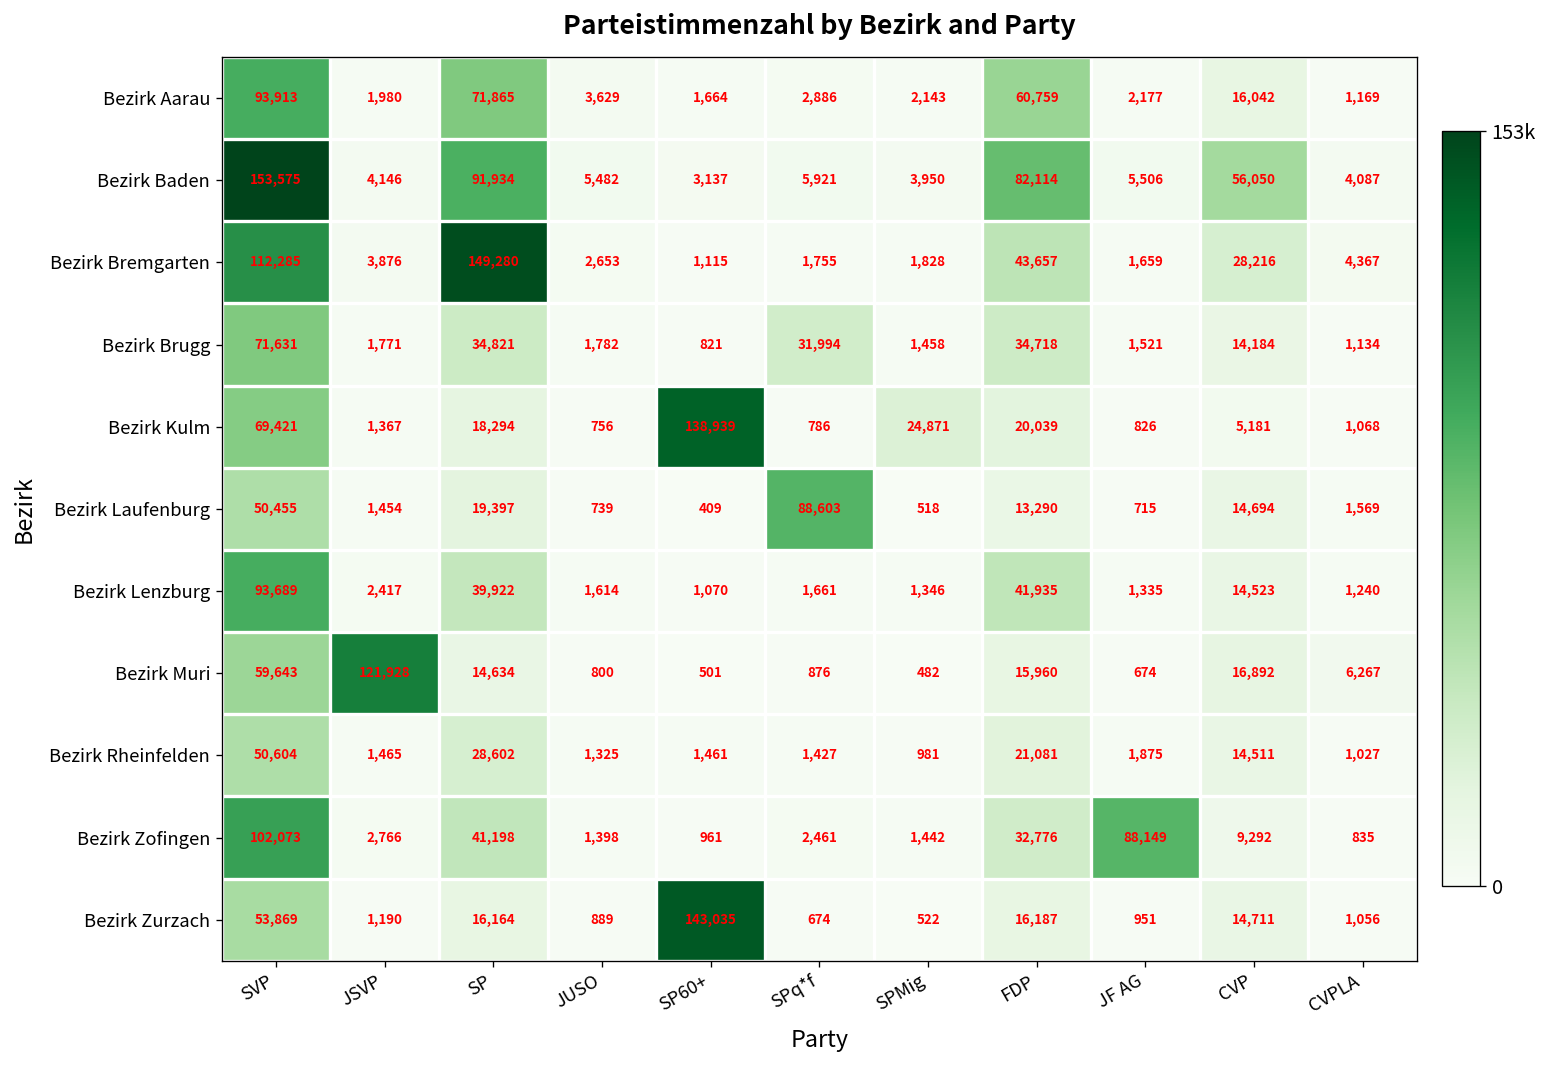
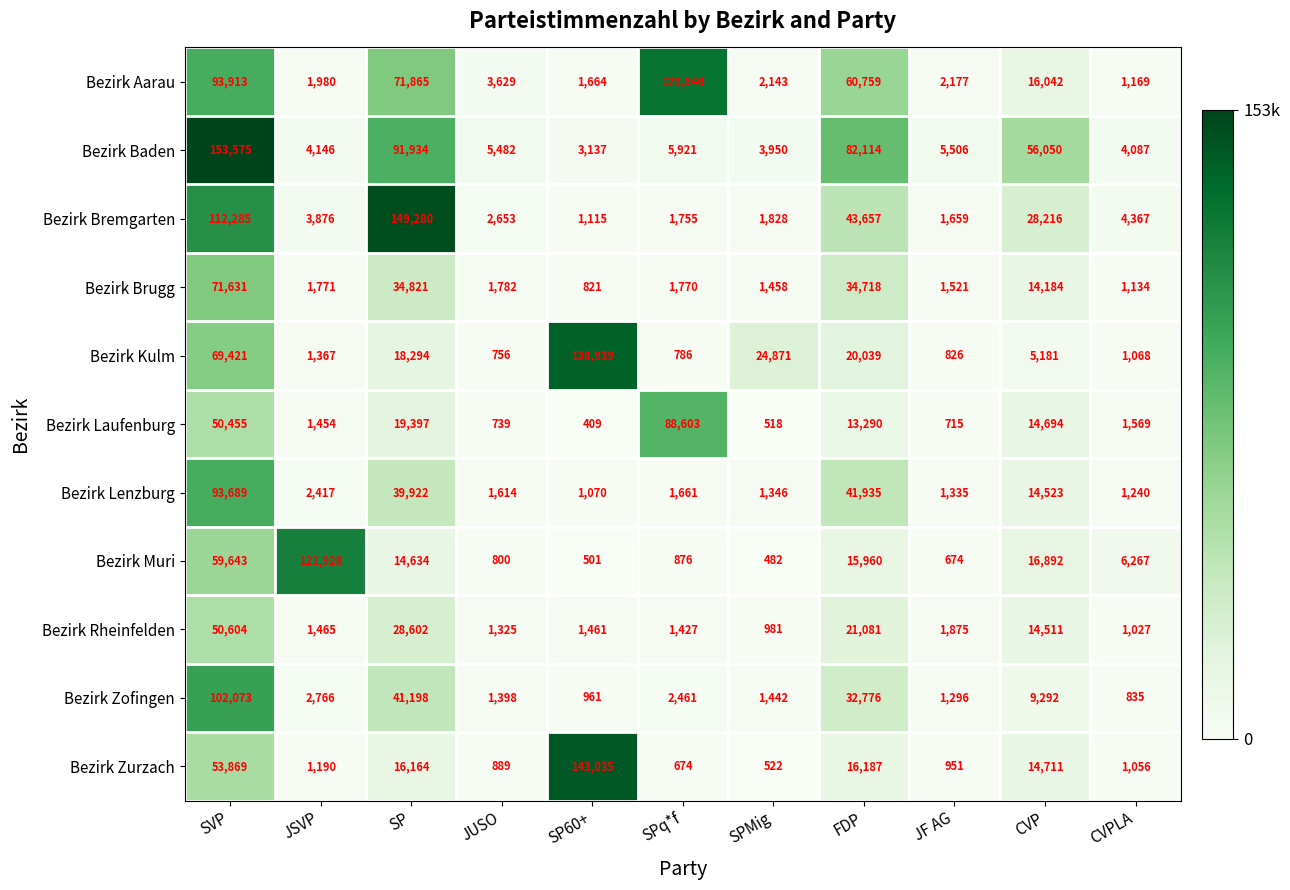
  {
    "Bezirk Aarau": {
      "SVP": "93,913",
      "JSVP": "1,980",
      "SP": "71,865",
      "JUSO": "3,629",
      "SP60+": "1,664",
-     "SPq*f": "2,886",
+     "SPq*f": "129,646",
      "SPMig": "2,143",
      "FDP": "60,759",
      "JF AG": "2,177",
      "CVP": "16,042",
      "CVPLA": "1,169"
    },
    "Bezirk Baden": {
      "SVP": "153,575",
      "JSVP": "4,146",
      "SP": "91,934",
      "JUSO": "5,482",
      "SP60+": "3,137",
      "SPq*f": "5,921",
      "SPMig": "3,950",
      "FDP": "82,114",
      "JF AG": "5,506",
      "CVP": "56,050",
      "CVPLA": "4,087"
    },
    "Bezirk Bremgarten": {
      "SVP": "112,285",
      "JSVP": "3,876",
      "SP": "149,280",
      "JUSO": "2,653",
      "SP60+": "1,115",
      "SPq*f": "1,755",
      "SPMig": "1,828",
      "FDP": "43,657",
      "JF AG": "1,659",
      "CVP": "28,216",
      "CVPLA": "4,367"
    },
    "Bezirk Brugg": {
      "SVP": "71,631",
      "JSVP": "1,771",
      "SP": "34,821",
      "JUSO": "1,782",
      "SP60+": "821",
-     "SPq*f": "31,994",
+     "SPq*f": "1,770",
      "SPMig": "1,458",
      "FDP": "34,718",
      "JF AG": "1,521",
      "CVP": "14,184",
      "CVPLA": "1,134"
    },
    "Bezirk Kulm": {
      "SVP": "69,421",
      "JSVP": "1,367",
      "SP": "18,294",
      "JUSO": "756",
      "SP60+": "138,939",
      "SPq*f": "786",
      "SPMig": "24,871",
      "FDP": "20,039",
      "JF AG": "826",
      "CVP": "5,181",
      "CVPLA": "1,068"
    },
    "Bezirk Laufenburg": {
      "SVP": "50,455",
      "JSVP": "1,454",
      "SP": "19,397",
      "JUSO": "739",
      "SP60+": "409",
      "SPq*f": "88,603",
      "SPMig": "518",
      "FDP": "13,290",
      "JF AG": "715",
      "CVP": "14,694",
      "CVPLA": "1,569"
    },
    "Bezirk Lenzburg": {
      "SVP": "93,689",
      "JSVP": "2,417",
      "SP": "39,922",
      "JUSO": "1,614",
      "SP60+": "1,070",
      "SPq*f": "1,661",
      "SPMig": "1,346",
      "FDP": "41,935",
      "JF AG": "1,335",
      "CVP": "14,523",
      "CVPLA": "1,240"
    },
    "Bezirk Muri": {
      "SVP": "59,643",
      "JSVP": "121,928",
      "SP": "14,634",
      "JUSO": "800",
      "SP60+": "501",
      "SPq*f": "876",
      "SPMig": "482",
      "FDP": "15,960",
      "JF AG": "674",
      "CVP": "16,892",
      "CVPLA": "6,267"
    },
    "Bezirk Rheinfelden": {
      "SVP": "50,604",
      "JSVP": "1,465",
      "SP": "28,602",
      "JUSO": "1,325",
      "SP60+": "1,461",
      "SPq*f": "1,427",
      "SPMig": "981",
      "FDP": "21,081",
      "JF AG": "1,875",
      "CVP": "14,511",
      "CVPLA": "1,027"
    },
    "Bezirk Zofingen": {
      "SVP": "102,073",
      "JSVP": "2,766",
      "SP": "41,198",
      "JUSO": "1,398",
      "SP60+": "961",
      "SPq*f": "2,461",
      "SPMig": "1,442",
      "FDP": "32,776",
-     "JF AG": "88,149",
+     "JF AG": "1,296",
      "CVP": "9,292",
      "CVPLA": "835"
    },
    "Bezirk Zurzach": {
      "SVP": "53,869",
      "JSVP": "1,190",
      "SP": "16,164",
      "JUSO": "889",
      "SP60+": "143,035",
      "SPq*f": "674",
      "SPMig": "522",
      "FDP": "16,187",
      "JF AG": "951",
      "CVP": "14,711",
      "CVPLA": "1,056"
    }
  }
